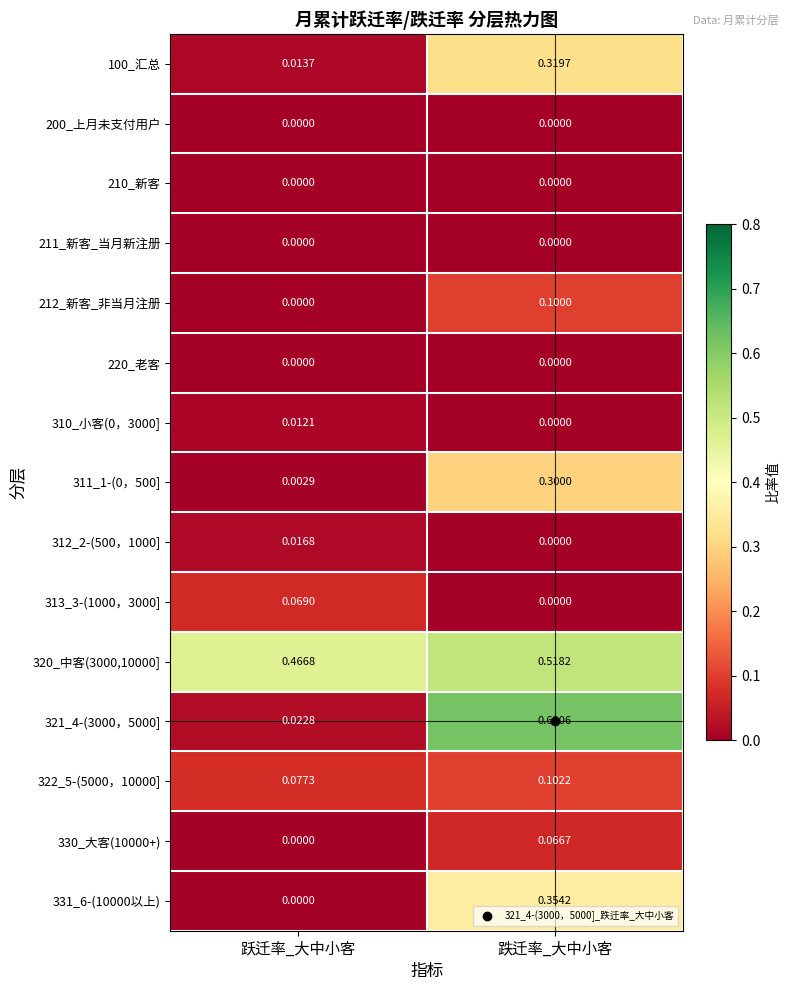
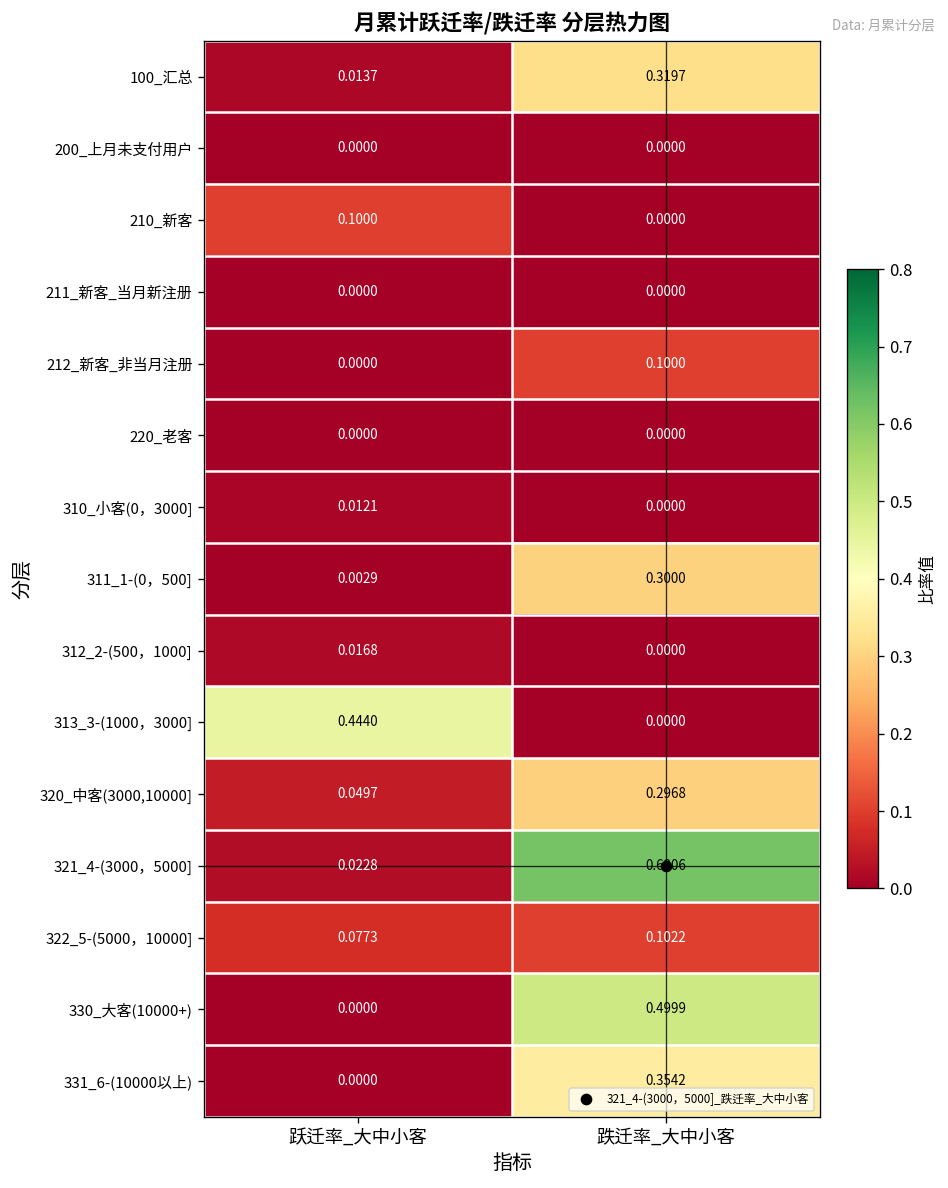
  {
    "100_汇总": {
      "跃迁率_大中小客": 0.0137,
      "跌迁率_大中小客": 0.3197
    },
    "200_上月未支付用户": {
      "跃迁率_大中小客": 0.0000,
      "跌迁率_大中小客": 0.0000
    },
    "210_新客": {
-     "跃迁率_大中小客": 0.0000,
+     "跃迁率_大中小客": 0.1000,
      "跌迁率_大中小客": 0.0000
    },
    "211_新客_当月新注册": {
      "跃迁率_大中小客": 0.0000,
      "跌迁率_大中小客": 0.0000
    },
    "212_新客_非当月注册": {
      "跃迁率_大中小客": 0.0000,
      "跌迁率_大中小客": 0.1000
    },
    "220_老客": {
      "跃迁率_大中小客": 0.0000,
      "跌迁率_大中小客": 0.0000
    },
    "310_小客(0，3000]": {
      "跃迁率_大中小客": 0.0121,
      "跌迁率_大中小客": 0.0000
    },
    "311_1-(0，500]": {
      "跃迁率_大中小客": 0.0029,
      "跌迁率_大中小客": 0.3000
    },
    "312_2-(500，1000]": {
      "跃迁率_大中小客": 0.0168,
      "跌迁率_大中小客": 0.0000
    },
    "313_3-(1000，3000]": {
-     "跃迁率_大中小客": 0.0690,
+     "跃迁率_大中小客": 0.4440,
      "跌迁率_大中小客": 0.0000
    },
    "320_中客(3000,10000]": {
-     "跃迁率_大中小客": 0.4668,
-     "跌迁率_大中小客": 0.5182
+     "跃迁率_大中小客": 0.0497,
+     "跌迁率_大中小客": 0.2968
    },
    "321_4-(3000，5000]": {
      "跃迁率_大中小客": 0.0228
    },
    "322_5-(5000，10000]": {
      "跃迁率_大中小客": 0.0773,
      "跌迁率_大中小客": 0.1022
    },
    "330_大客(10000+)": {
      "跃迁率_大中小客": 0.0000,
-     "跌迁率_大中小客": 0.0667
+     "跌迁率_大中小客": 0.4999
    },
    "331_6-(10000以上)": {
      "跃迁率_大中小客": 0.0000,
      "跌迁率_大中小客": 0.3542
    }
  }
